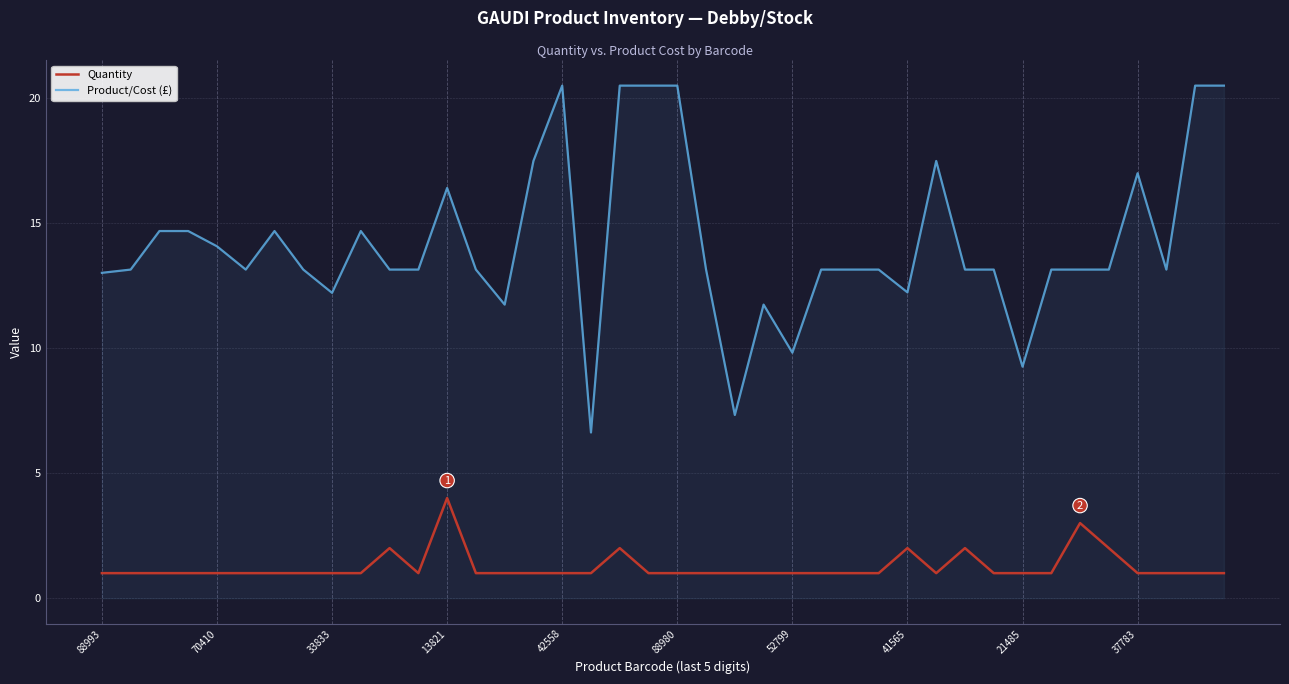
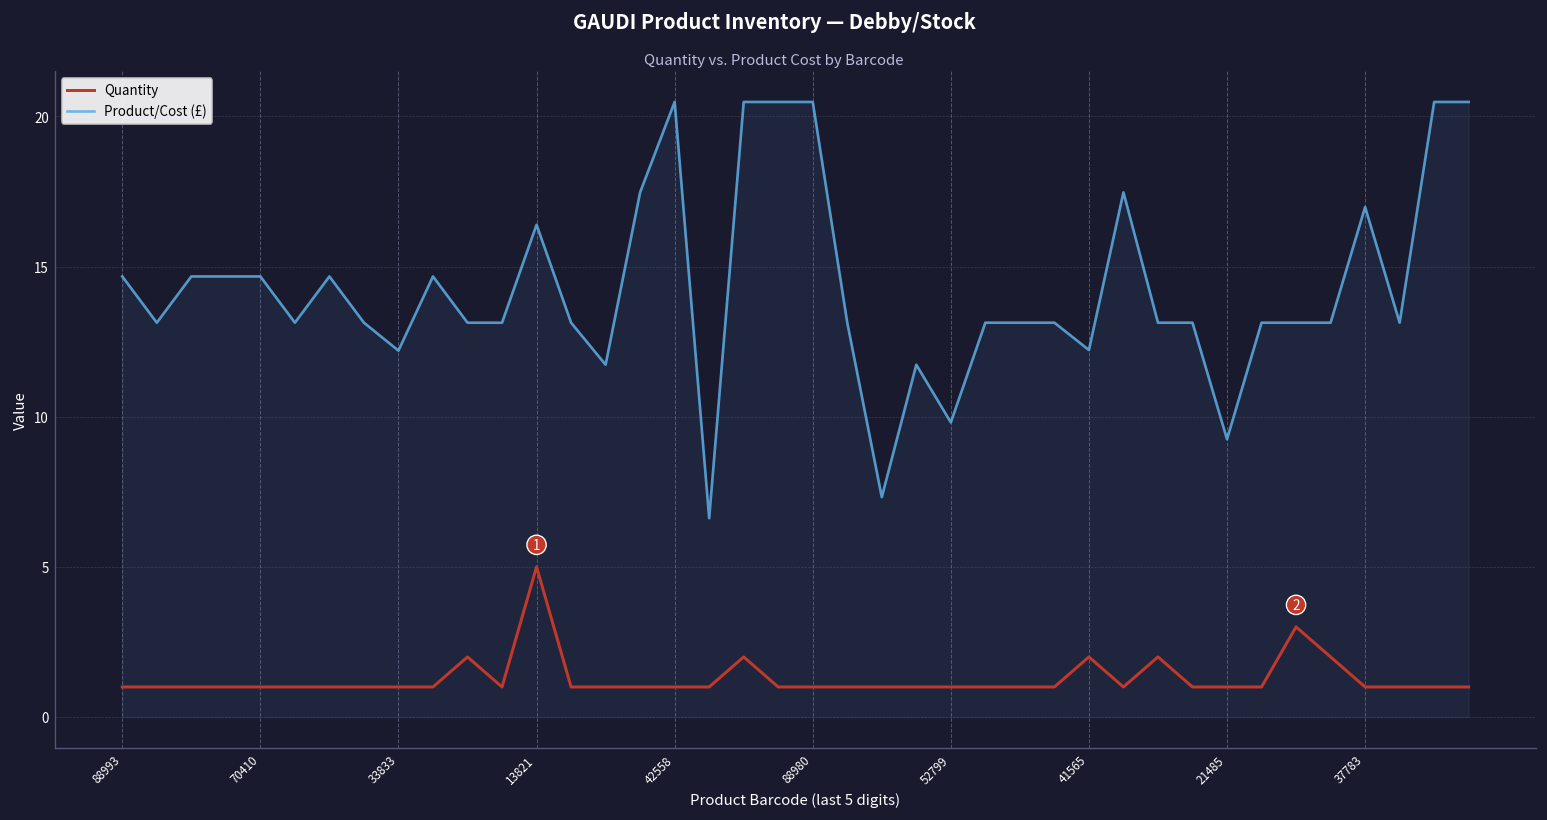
  {
    "Quantity": {
      "88993": 1,
      "70410": 1,
      "33833": 1,
-     "13821": 4,
+     "13821": 5,
      "42558": 1,
      "88980": 1,
      "52799": 1,
      "41565": 2,
      "21485": 1,
      "37783": 1
    },
    "Product/Cost (£)": {
-     "88993": 13.0,
-     "70410": 14.1,
+     "88993": 14.7,
+     "70410": 14.7,
      "33833": 12.2,
      "13821": 16.4,
      "42558": 20.5,
      "88980": 20.5,
      "52799": 9.8,
      "41565": 12.2,
      "21485": 9.3,
      "37783": 17.0
    }
  }
